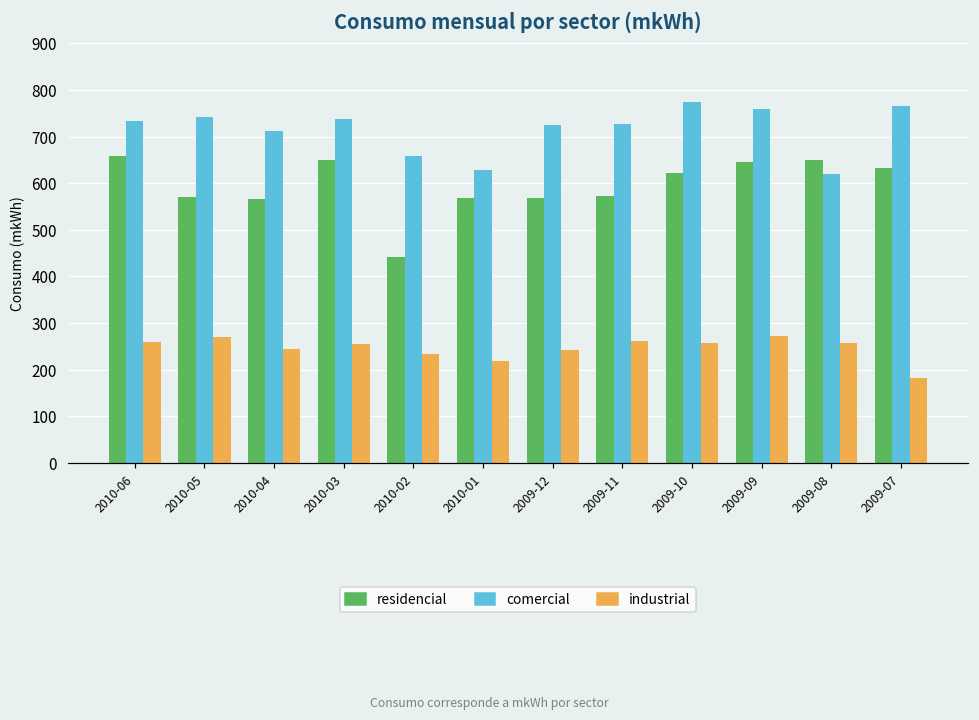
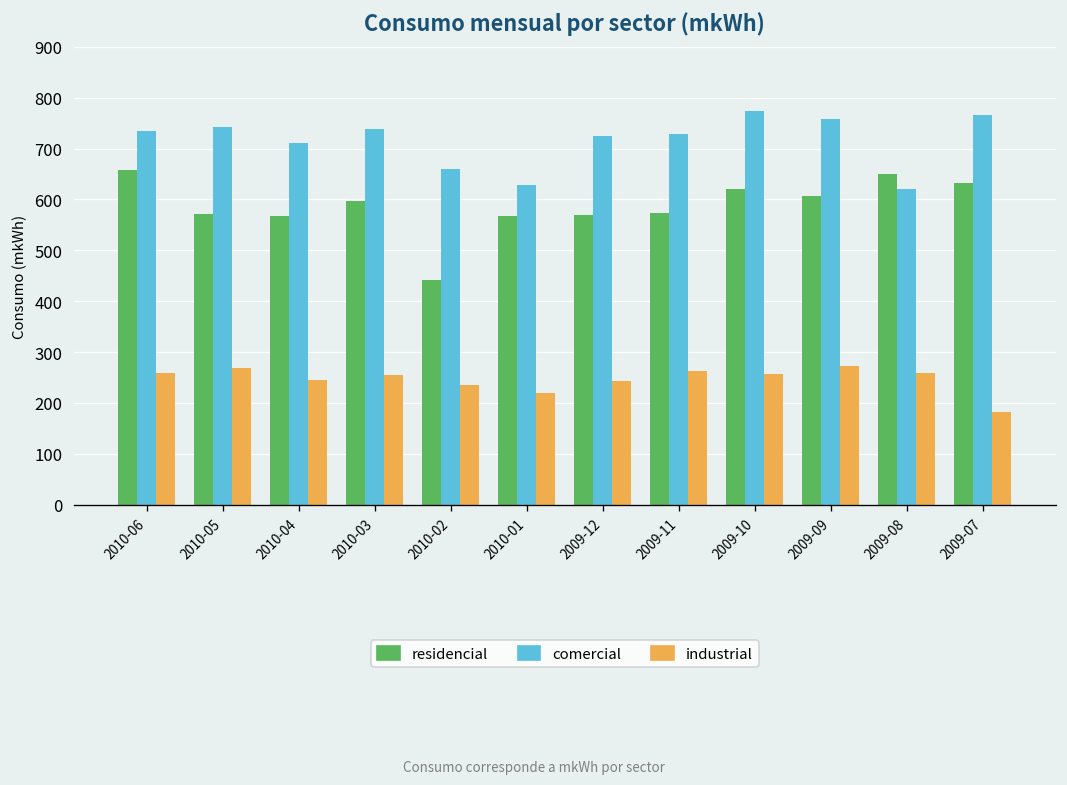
  {
    "residencial": {
      "2010-06": 660,
      "2010-05": 570,
      "2010-04": 570,
-     "2010-03": 650,
+     "2010-03": 600,
      "2010-02": 440,
      "2010-01": 570,
      "2009-12": 570,
      "2009-11": 570,
      "2009-10": 620,
-     "2009-09": 650,
+     "2009-09": 610,
      "2009-08": 650,
      "2009-07": 630
    },
    "comercial": {
      "2010-06": 730,
      "2010-05": 740,
      "2010-04": 710,
      "2010-03": 740,
      "2010-02": 660,
      "2010-01": 630,
      "2009-12": 720,
      "2009-11": 730,
      "2009-10": 770,
      "2009-09": 760,
      "2009-08": 620,
      "2009-07": 770
    },
    "industrial": {
      "2010-06": 260,
      "2010-05": 270,
      "2010-04": 250,
      "2010-03": 250,
      "2010-02": 230,
      "2010-01": 220,
      "2009-12": 240,
      "2009-11": 260,
      "2009-10": 260,
      "2009-09": 270,
      "2009-08": 260,
      "2009-07": 180
    }
  }
